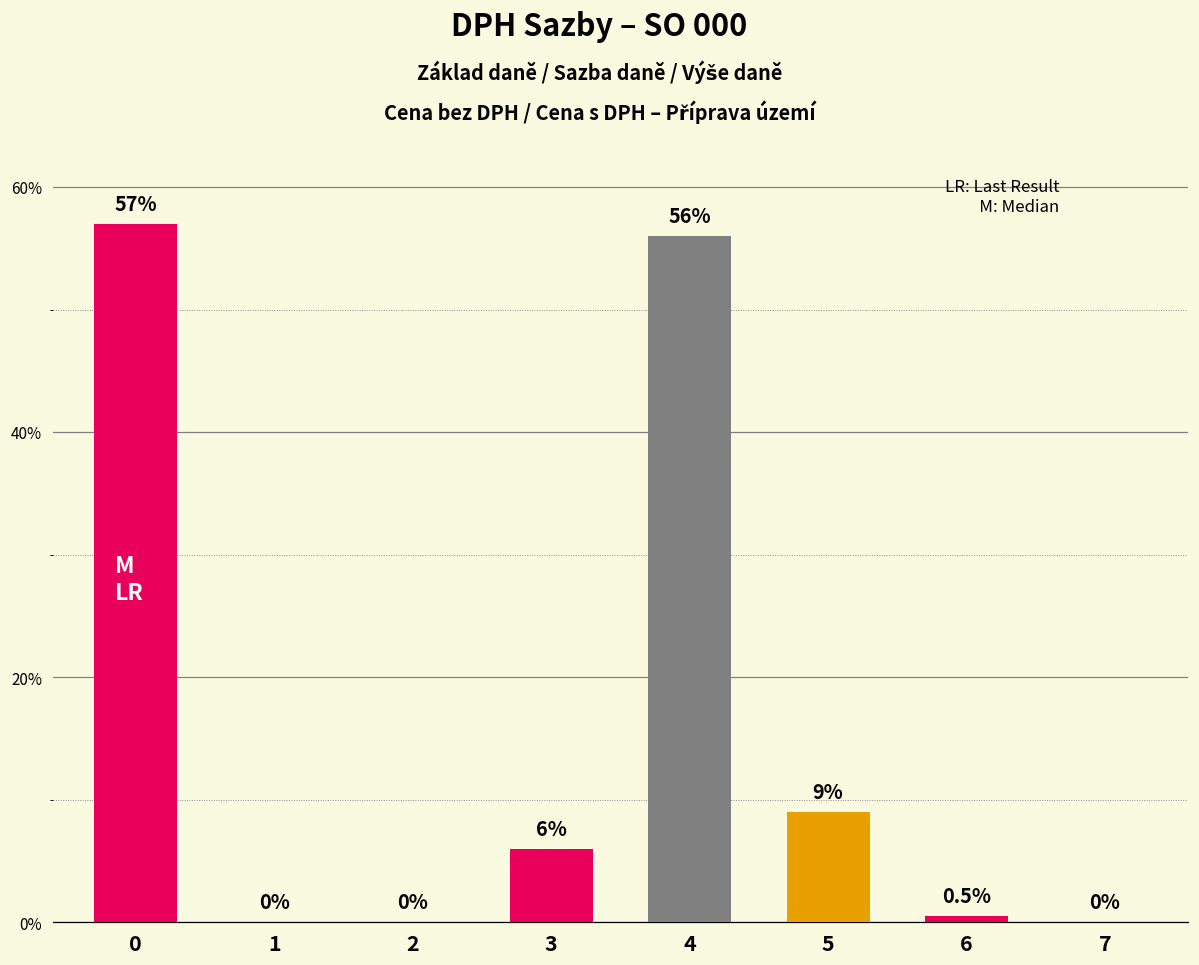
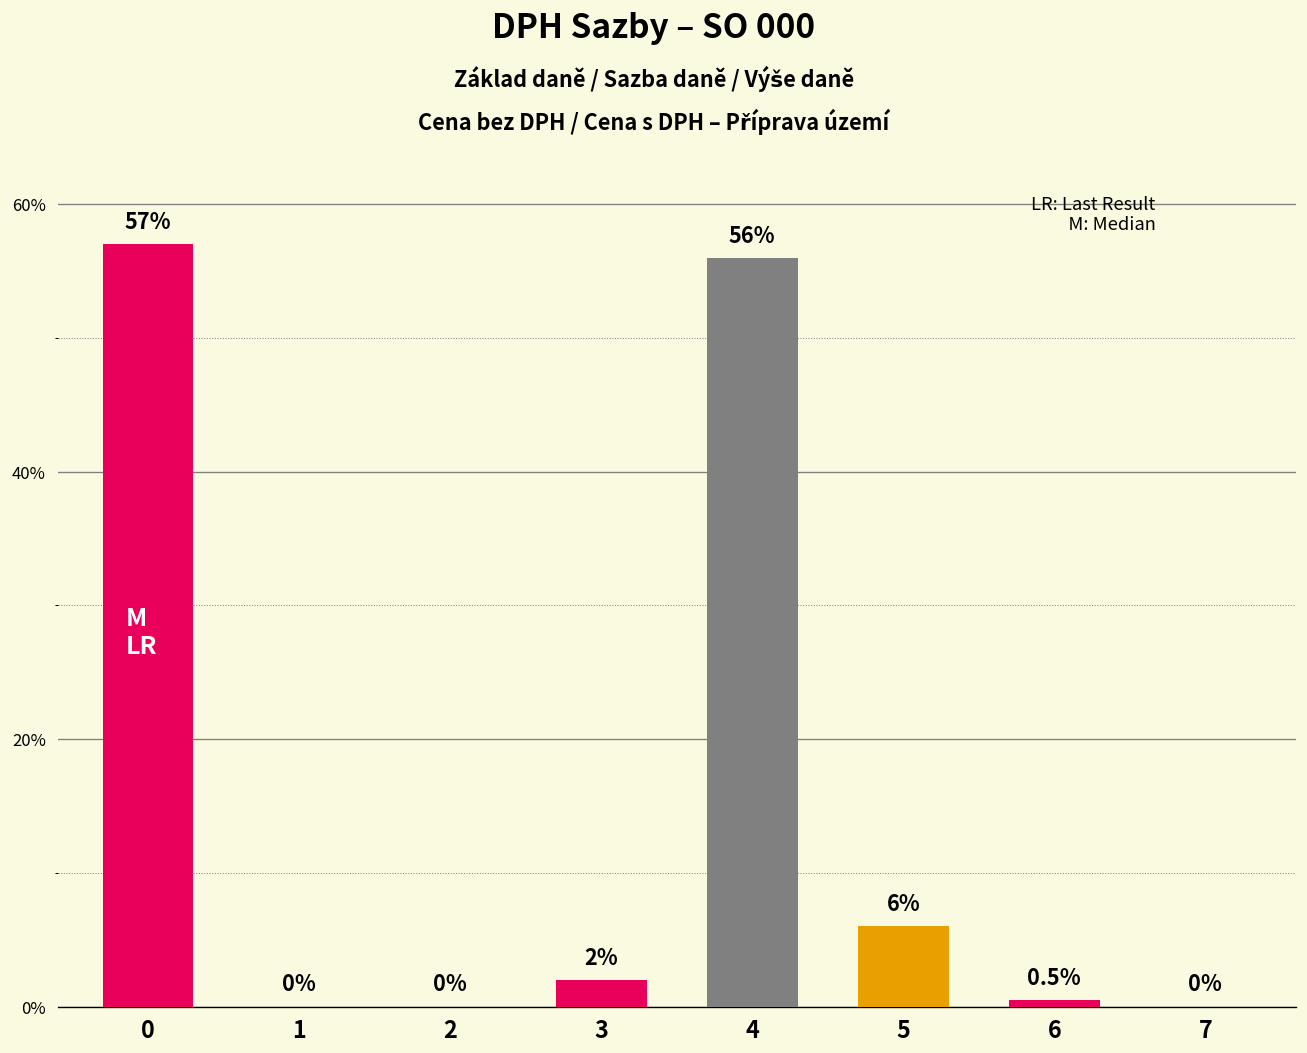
  {
    "0": "57%",
    "1": "0%",
    "2": "0%",
-   "3": "6%",
+   "3": "2%",
    "4": "56%",
-   "5": "9%",
+   "5": "6%",
    "6": "0.5%",
    "7": "0%"
  }
